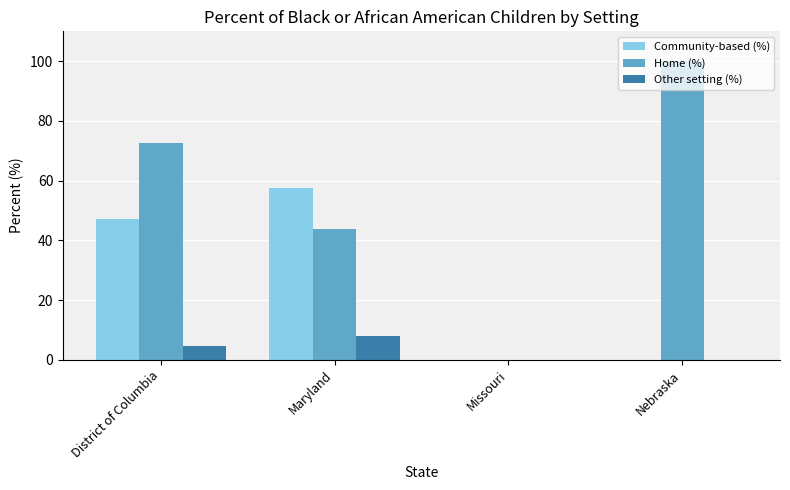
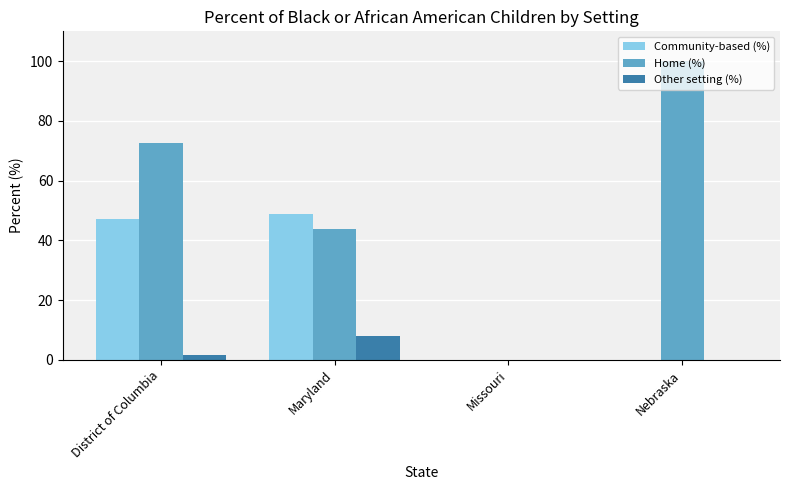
  {
    "Community-based (%)": {
      "District of Columbia": 47,
-     "Maryland": 57,
+     "Maryland": 49,
      "Missouri": 0,
      "Nebraska": 0
    },
    "Home (%)": {
      "District of Columbia": 72,
      "Maryland": 44,
      "Missouri": 0
    },
    "Other setting (%)": {
-     "District of Columbia": 5,
+     "District of Columbia": 1,
      "Maryland": 8,
      "Missouri": 0,
      "Nebraska": 0
    }
  }
